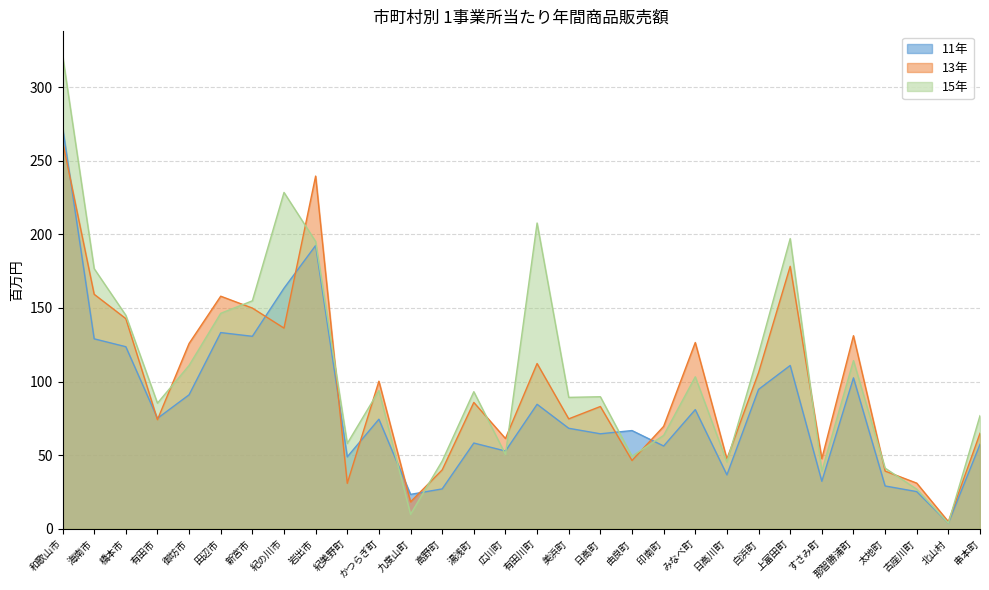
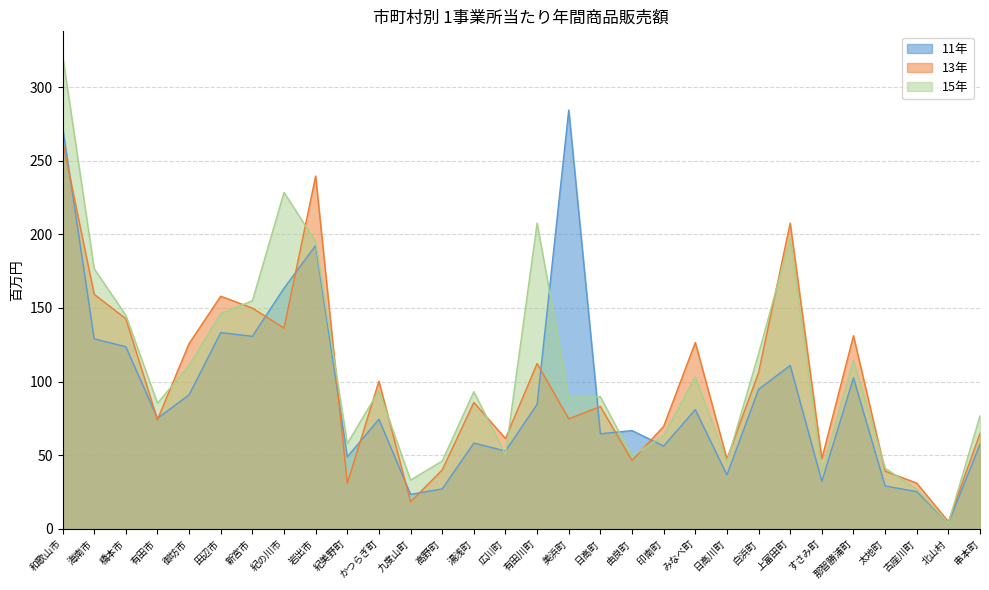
  {
    "11年": {
      "和歌山市": 273,
      "海南市": 129,
      "橋本市": 124,
      "御坊市": 91,
      "田辺市": 133,
      "新宮市": 131,
      "紀の川市": 163,
      "岩出市": 192,
      "紀美野町": 49,
      "かつらぎ町": 74,
      "九度山町": 23,
      "高野町": 27,
      "湯浅町": 58,
      "広川町": 53,
      "有田川町": 85,
-     "美浜町": 68,
+     "美浜町": 284,
      "日高町": 64,
      "由良町": 67,
      "印南町": 56,
      "みなべ町": 81,
      "日高川町": 37,
      "白浜町": 95,
      "上富田町": 111,
      "すさみ町": 32,
      "那智勝浦町": 102,
      "太地町": 29,
      "串本町": 57
    },
    "13年": {
      "和歌山市": 263,
      "海南市": 159,
      "橋本市": 143,
      "御坊市": 126,
      "田辺市": 158,
      "新宮市": 150,
      "紀の川市": 136,
      "岩出市": 240,
      "紀美野町": 31,
      "かつらぎ町": 100,
      "九度山町": 18,
      "高野町": 40,
      "湯浅町": 86,
      "広川町": 61,
      "有田川町": 112,
      "美浜町": 75,
      "日高町": 83,
      "由良町": 46,
      "印南町": 70,
      "みなべ町": 126,
      "日高川町": 47,
      "白浜町": 106,
-     "上富田町": 178,
+     "上富田町": 208,
      "すさみ町": 48,
      "那智勝浦町": 131,
      "太地町": 39,
      "古座川町": 31,
      "串本町": 65
    },
    "15年": {
      "和歌山市": 322,
      "海南市": 177,
      "橋本市": 145,
      "有田市": 85,
      "御坊市": 111,
      "田辺市": 146,
      "新宮市": 155,
      "紀の川市": 228,
      "岩出市": 195,
      "紀美野町": 58,
      "かつらぎ町": 94,
-     "九度山町": 10,
+     "九度山町": 33,
      "高野町": 46,
      "湯浅町": 93,
      "広川町": 50,
      "有田川町": 208,
      "美浜町": 89,
      "日高町": 90,
      "由良町": 49,
      "印南町": 63,
      "みなべ町": 103,
      "日高川町": 45,
      "白浜町": 119,
      "上富田町": 197,
      "すさみ町": 39,
      "那智勝浦町": 114,
      "太地町": 41,
      "串本町": 77
    }
  }
